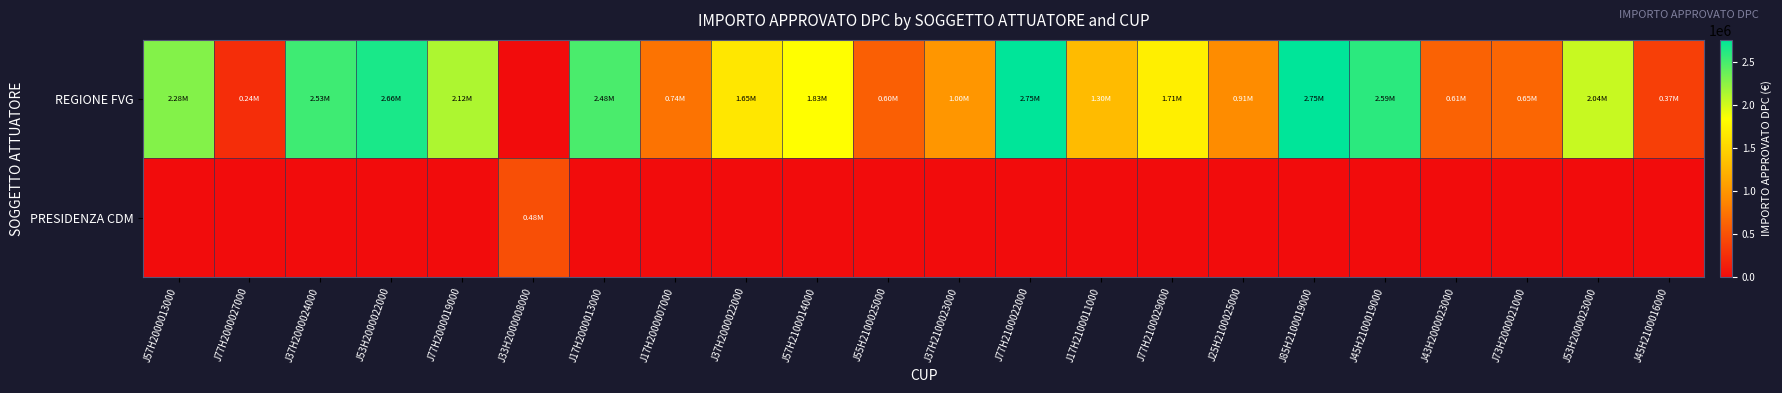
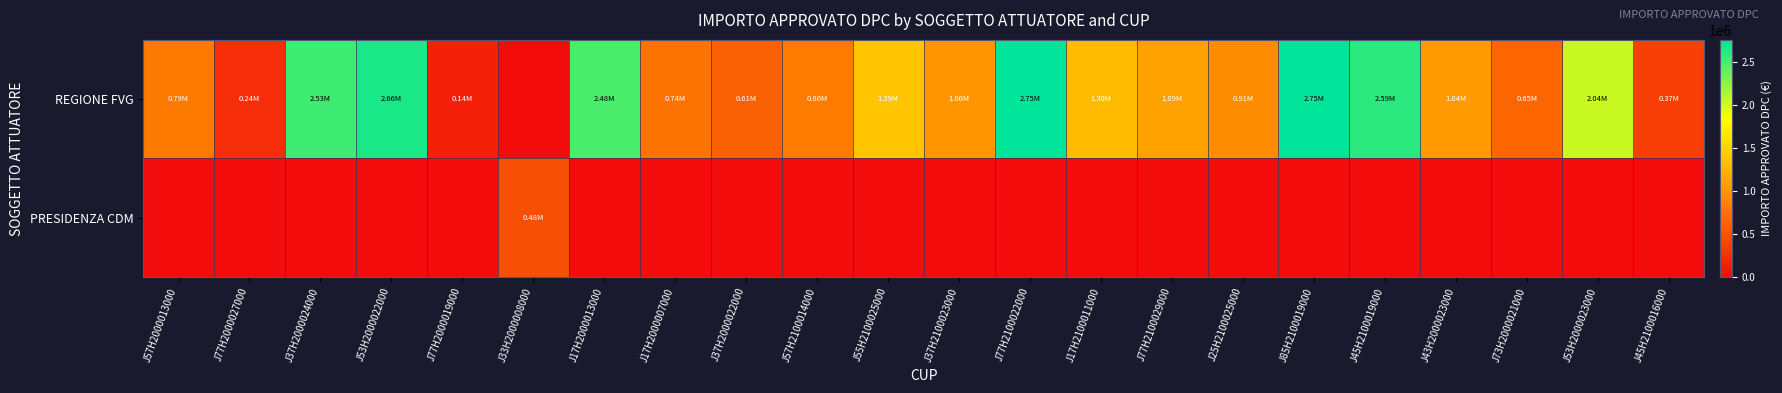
  {
    "REGIONE FVG": {
-     "J57H2000013000": "2.28M",
+     "J57H2000013000": "0.79M",
      "J77H2000027000": "0.24M",
      "J37H2000024000": "2.53M",
      "J53H2000022000": "2.66M",
-     "J77H2000019000": "2.12M",
+     "J77H2000019000": "0.14M",
      "J17H2000013000": "2.48M",
      "J17H2000007000": "0.74M",
-     "J37H2000022000": "1.65M",
-     "J57H2100014000": "1.83M",
-     "J55H2100025000": "0.60M",
+     "J37H2000022000": "0.61M",
+     "J57H2100014000": "0.80M",
+     "J55H2100025000": "1.39M",
      "J37H2100023000": "1.00M",
      "J77H2100022000": "2.75M",
      "J17H2100011000": "1.30M",
-     "J77H2100029000": "1.71M",
+     "J77H2100029000": "1.09M",
      "J25H2100025000": "0.91M",
      "J85H2100019000": "2.75M",
      "J45H2100019000": "2.59M",
-     "J43H2000023000": "0.61M",
+     "J43H2000023000": "1.04M",
      "J73H2000021000": "0.65M",
      "J53H2000023000": "2.04M",
      "J45H2100016000": "0.37M"
    },
    "PRESIDENZA CDM": {
      "J33H2000008000": "0.48M"
    }
  }
